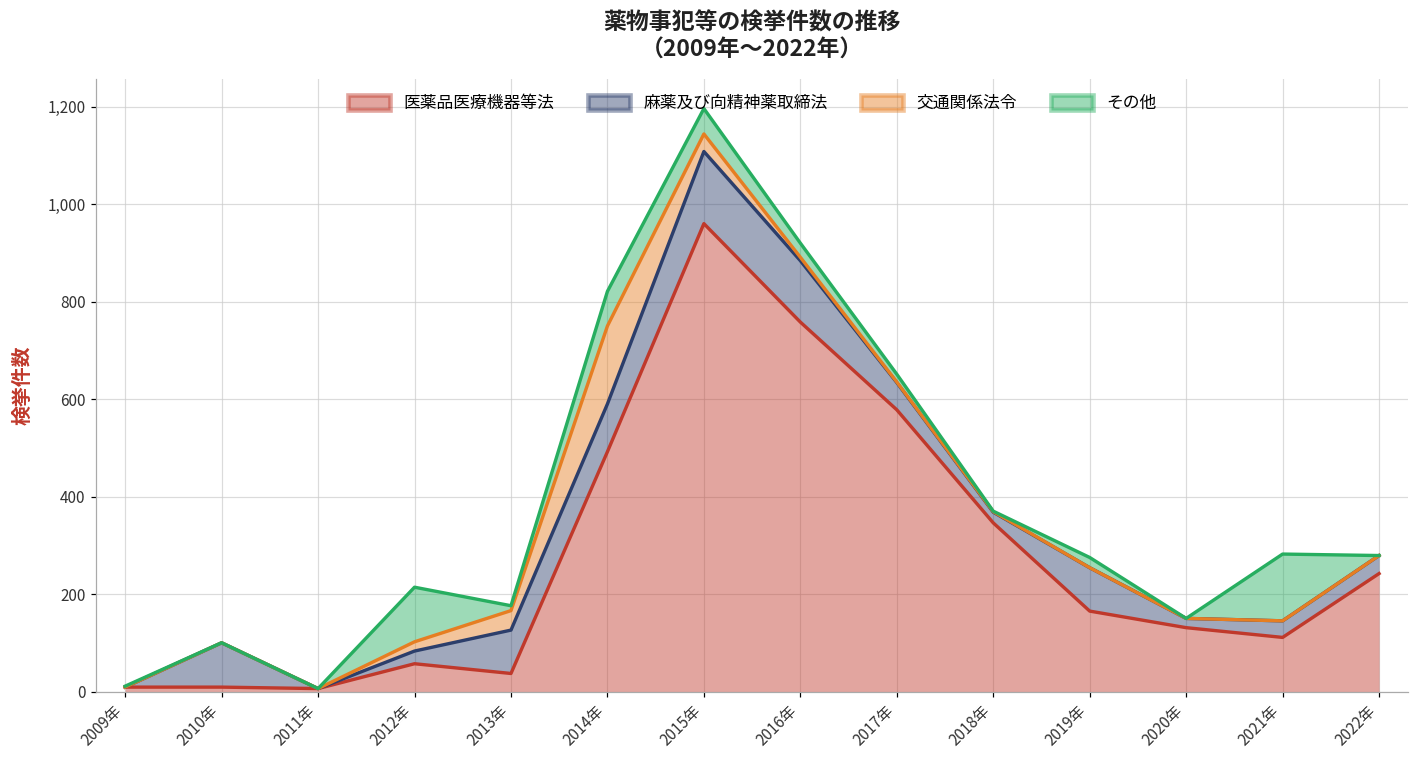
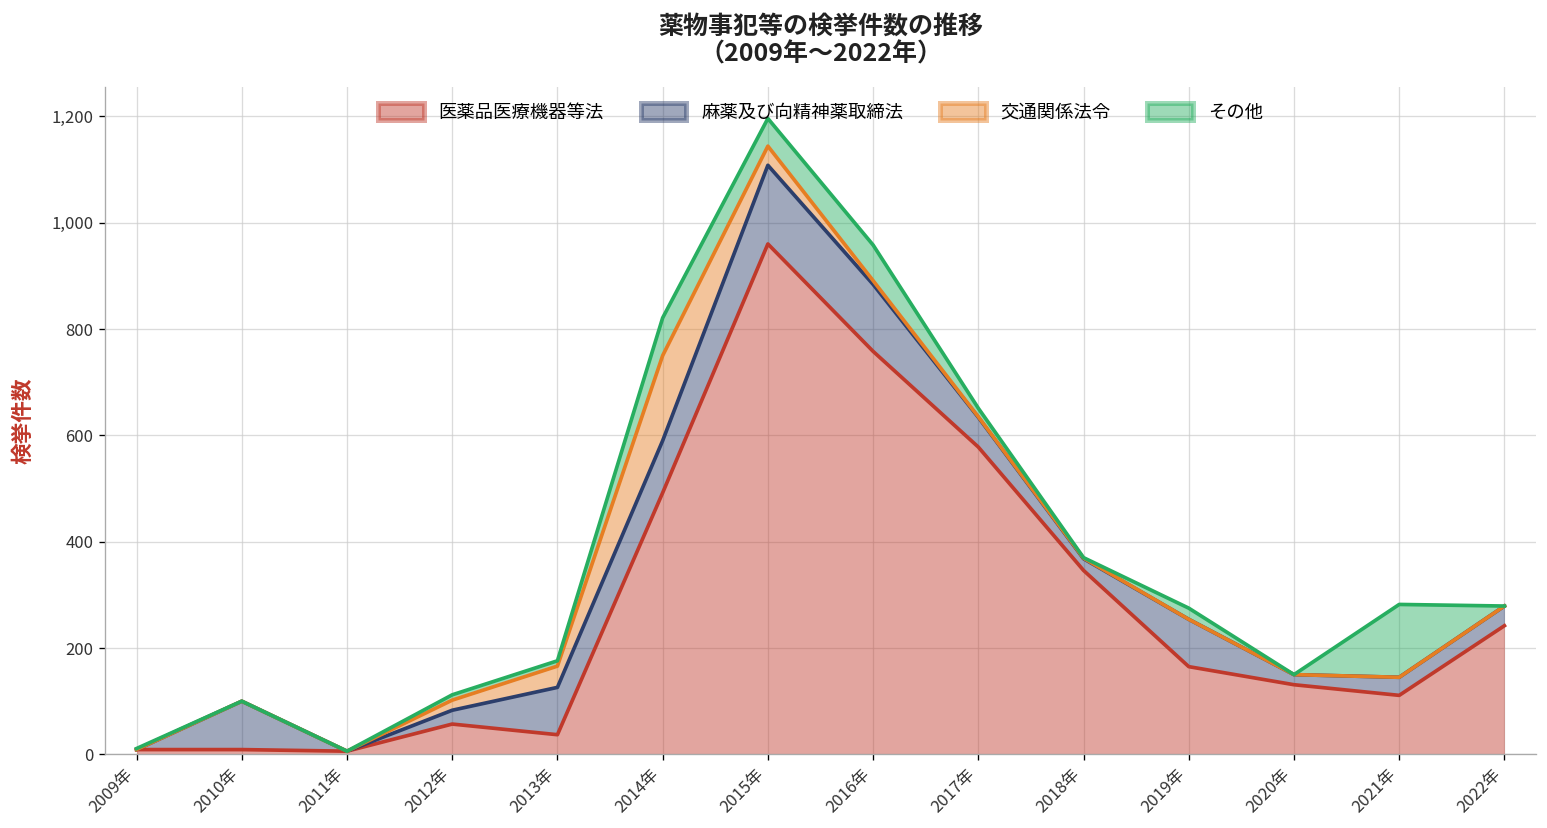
  {
    "麻薬及び向精神薬取締法": {
      "2012年": 30,
      "2013年": 90,
      "2014年": 100,
      "2015年": 150,
      "2016年": 130
    },
    "その他": {
-     "2012年": 110,
+     "2012年": 10,
      "2013年": 10,
      "2014年": 70,
      "2015年": 50,
-     "2016年": 30,
+     "2016年": 70,
      "2017年": 20,
      "2019年": 20,
      "2021年": 140
    }
  }
